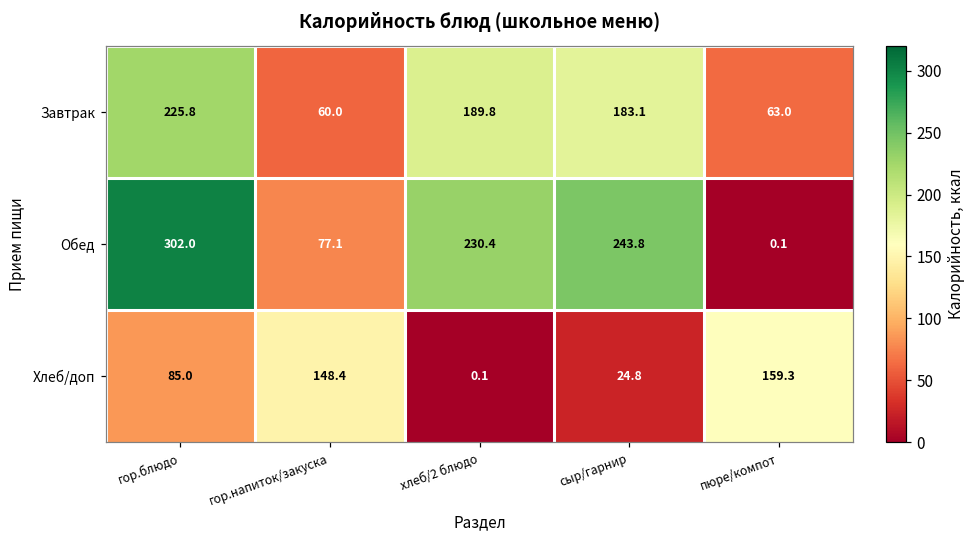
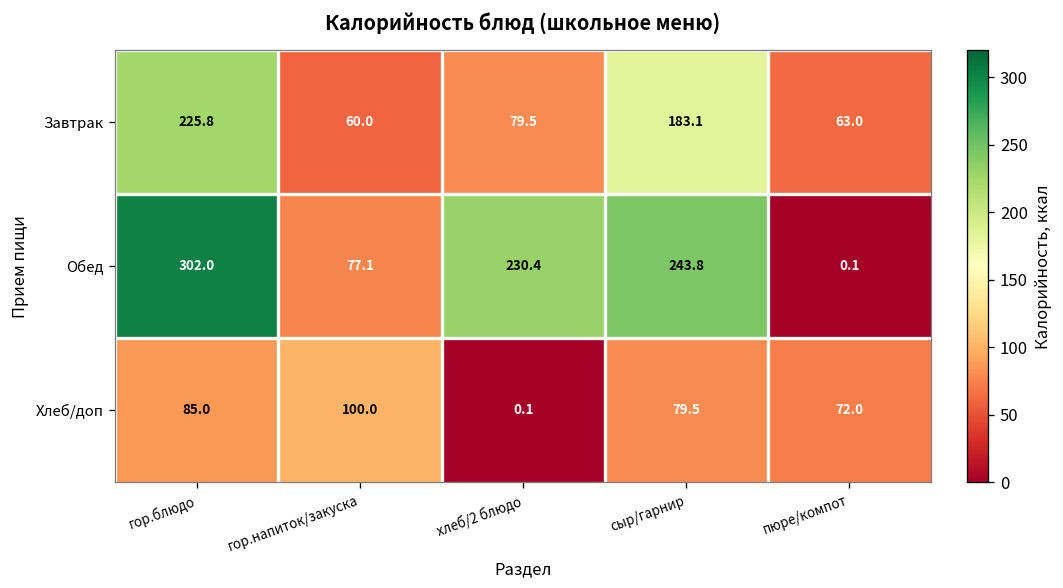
  {
    "Завтрак": {
      "гор.блюдо": 225.8,
      "гор.напиток/закуска": 60.0,
-     "хлеб/2 блюдо": 189.8,
+     "хлеб/2 блюдо": 79.5,
      "сыр/гарнир": 183.1,
      "пюре/компот": 63.0
    },
    "Обед": {
      "гор.блюдо": 302.0,
      "гор.напиток/закуска": 77.1,
      "хлеб/2 блюдо": 230.4,
      "сыр/гарнир": 243.8,
      "пюре/компот": 0.1
    },
    "Хлеб/доп": {
      "гор.блюдо": 85.0,
-     "гор.напиток/закуска": 148.4,
+     "гор.напиток/закуска": 100.0,
      "хлеб/2 блюдо": 0.1,
-     "сыр/гарнир": 24.8,
-     "пюре/компот": 159.3
+     "сыр/гарнир": 79.5,
+     "пюре/компот": 72.0
    }
  }
